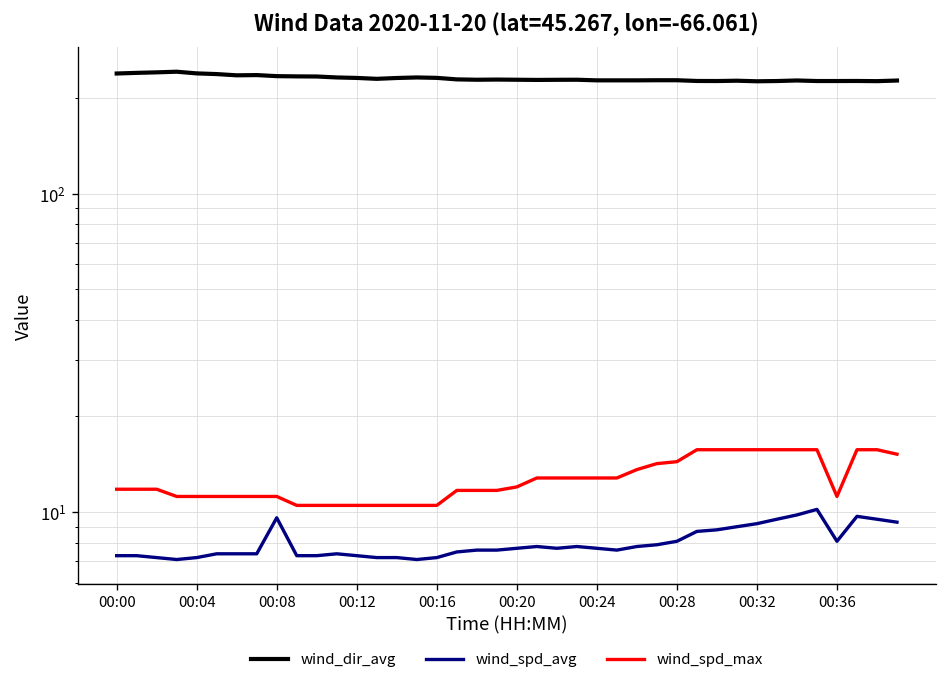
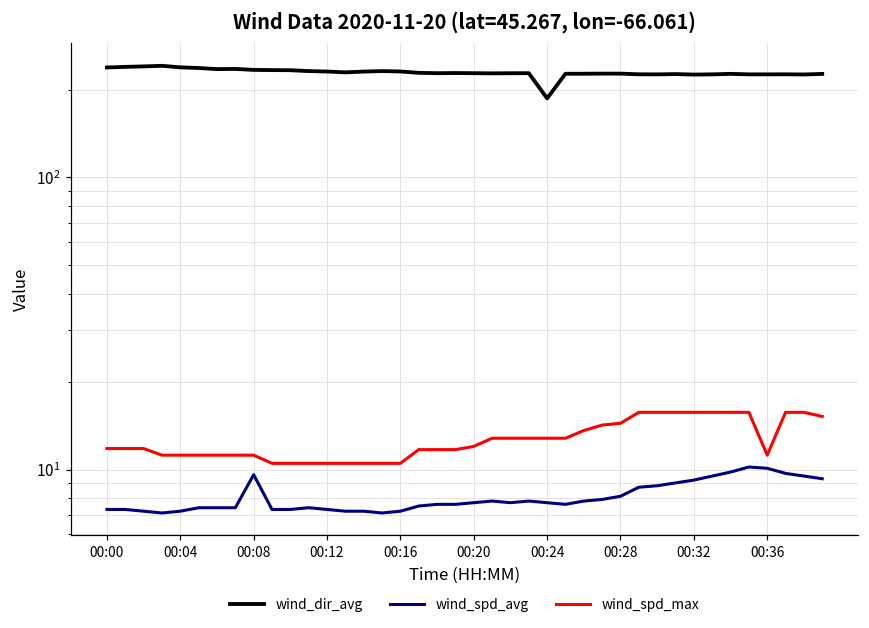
  {
    "wind_dir_avg": {
      "00:00": 240,
      "00:04": 240,
      "00:08": 230,
      "00:12": 230,
      "00:16": 230,
      "00:20": 230,
-     "00:24": 230,
+     "00:24": 190,
      "00:28": 230,
      "00:32": 230,
      "00:36": 230
    },
    "wind_spd_avg": {
      "00:00": 7.3,
      "00:04": 7.2,
      "00:08": 9.6,
      "00:12": 7.3,
      "00:16": 7.2,
      "00:20": 7.7,
      "00:24": 7.7,
      "00:28": 8.1,
      "00:32": 9.2,
-     "00:36": 8.1
+     "00:36": 10.1
    },
    "wind_spd_max": {
      "00:00": 12,
      "00:04": 11.2,
      "00:08": 11.2,
      "00:12": 10.5,
      "00:16": 10.5,
      "00:20": 12,
      "00:24": 13,
      "00:28": 14,
      "00:32": 16,
      "00:36": 11.2
    }
  }
